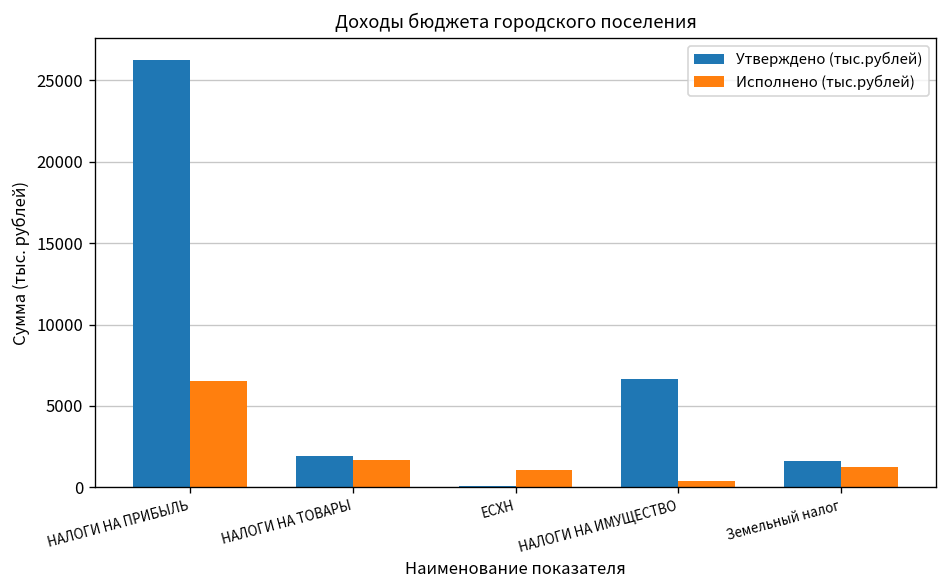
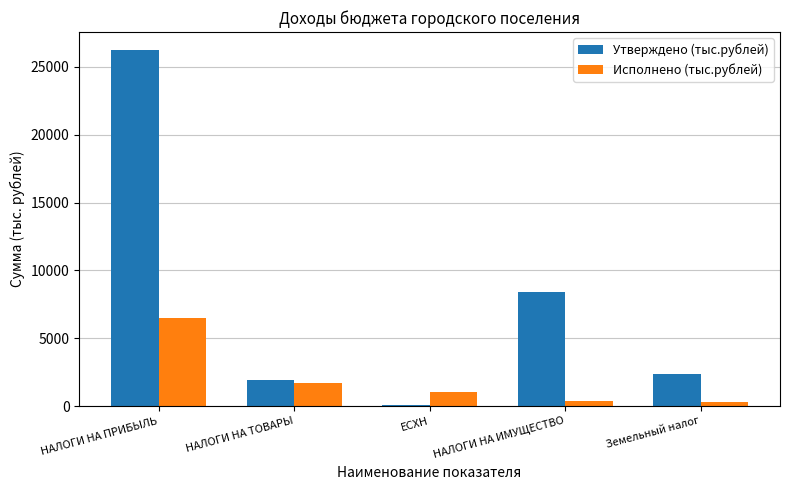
  {
    "Утверждено (тыс.рублей)": {
      "НАЛОГИ НА ПРИБЫЛЬ": 26300,
      "НАЛОГИ НА ТОВАРЫ": 1900,
-     "НАЛОГИ НА ИМУЩЕСТВО": 6600,
-     "Земельный налог": 1600
+     "НАЛОГИ НА ИМУЩЕСТВО": 8400,
+     "Земельный налог": 2400
    },
    "Исполнено (тыс.рублей)": {
      "НАЛОГИ НА ПРИБЫЛЬ": 6500,
      "НАЛОГИ НА ТОВАРЫ": 1700,
      "ЕСХН": 1100,
      "НАЛОГИ НА ИМУЩЕСТВО": 400,
-     "Земельный налог": 1300
+     "Земельный налог": 300
    }
  }
